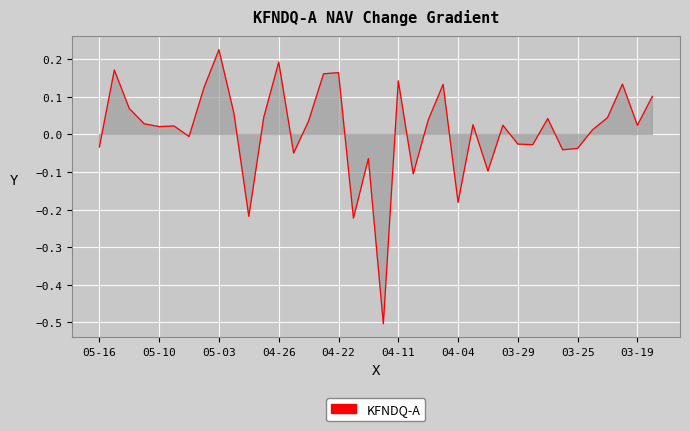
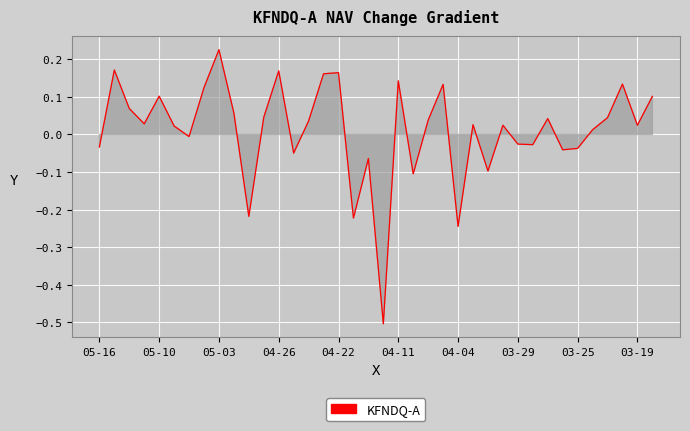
  {
    "05-16": -0.03,
-   "05-10": 0.02,
+   "05-10": 0.10,
    "05-03": 0.23,
-   "04-26": 0.19,
+   "04-26": 0.17,
    "04-22": 0.16,
    "04-11": 0.14,
-   "04-04": -0.18,
+   "04-04": -0.24,
    "03-29": -0.03,
    "03-25": -0.04,
    "03-19": 0.02
  }
